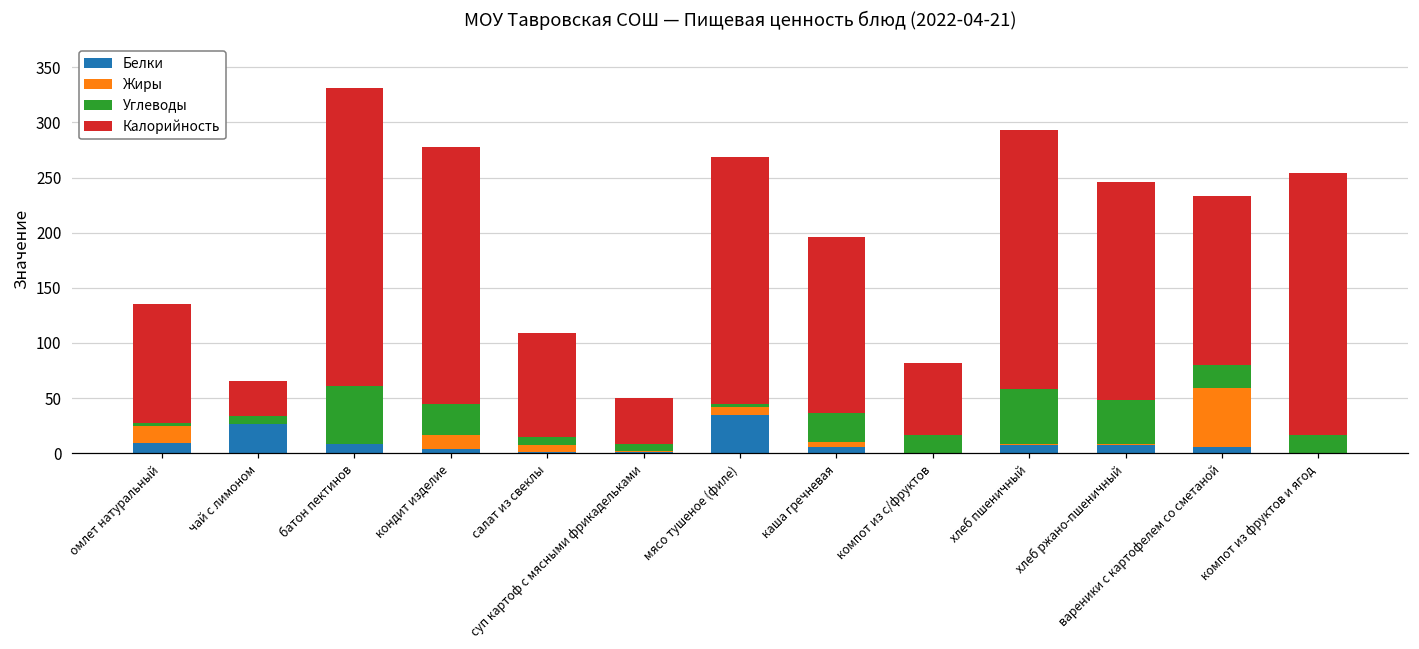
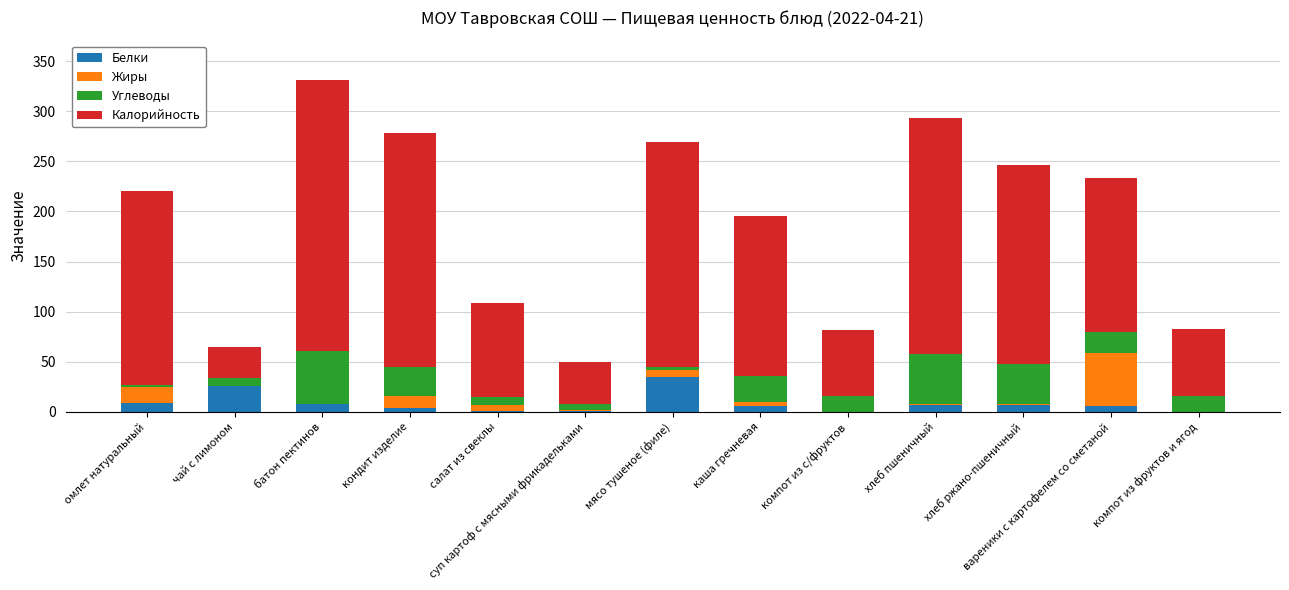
  {
    "Белки": {
      "омлет натуральный": 9,
      "чай с лимоном": 26,
      "батон пектинов": 8,
      "кондит изделие": 4,
      "мясо тушеное (филе)": 35,
      "каша гречневая": 6,
      "компот из с/фруктов": 0,
      "хлеб пшеничный": 7,
      "хлеб ржано-пшеничный": 7,
      "вареники с картофелем со сметаной": 6,
      "компот из фруктов и ягод": 0
    },
    "Жиры": {
      "омлет натуральный": 16,
      "чай с лимоном": 0,
      "батон пектинов": 0,
      "кондит изделие": 12,
      "салат из свеклы": 6,
      "мясо тушеное (филе)": 7,
      "каша гречневая": 4,
      "компот из с/фруктов": 0,
      "вареники с картофелем со сметаной": 53,
      "компот из фруктов и ягод": 0
    },
    "Углеводы": {
      "чай с лимоном": 8,
      "батон пектинов": 53,
      "кондит изделие": 29,
      "салат из свеклы": 8,
      "суп картоф с мясными фрикадельками": 6,
      "мясо тушеное (филе)": 3,
      "каша гречневая": 26,
      "компот из с/фруктов": 16,
      "хлеб пшеничный": 50,
      "хлеб ржано-пшеничный": 40,
      "вареники с картофелем со сметаной": 21,
      "компот из фруктов и ягод": 16
    },
    "Калорийность": {
-     "омлет натуральный": 108,
+     "омлет натуральный": 193,
      "чай с лимоном": 31,
      "батон пектинов": 270,
      "кондит изделие": 233,
      "салат из свеклы": 94,
      "суп картоф с мясными фрикадельками": 42,
      "мясо тушеное (филе)": 224,
      "каша гречневая": 160,
      "компот из с/фруктов": 66,
      "хлеб пшеничный": 235,
      "хлеб ржано-пшеничный": 198,
      "вареники с картофелем со сметаной": 153,
-     "компот из фруктов и ягод": 238
+     "компот из фруктов и ягод": 67
    }
  }
